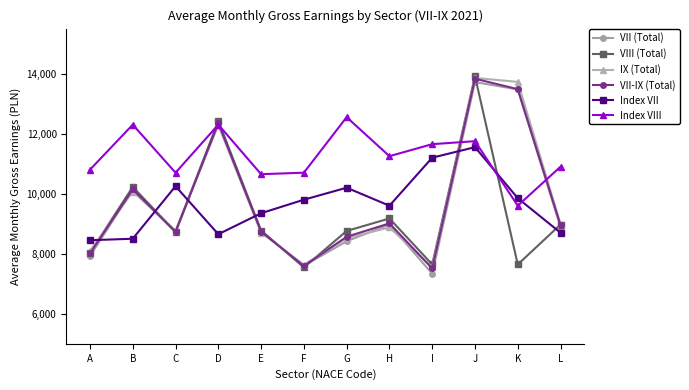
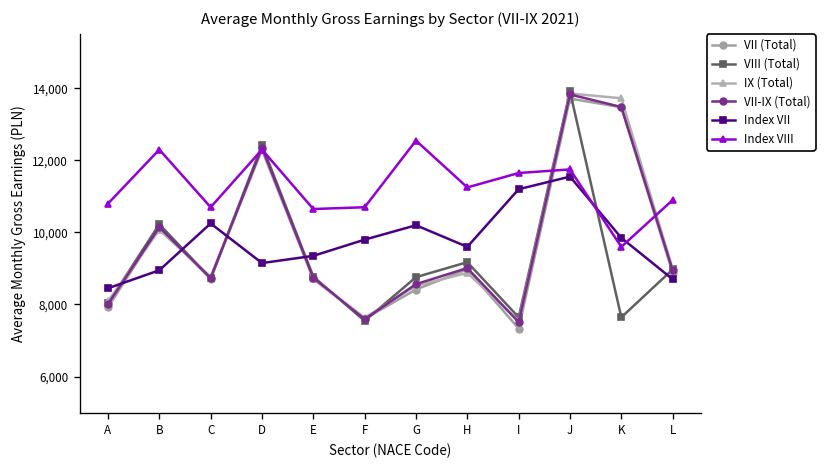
  {
    "VIII (Total)": {
      "G": "8,800",
      "H": "9,200",
      "I": "7,600",
      "K": "7,600"
    },
    "Index VII": {
      "A": "8,500",
-     "B": "8,500",
+     "B": "9,000",
      "C": "10,300",
-     "D": "8,600",
+     "D": "9,100",
      "E": "9,400",
      "F": "9,800",
      "G": "10,200",
      "H": "9,600",
      "I": "11,200",
      "J": "11,500",
      "K": "9,900",
      "L": "8,700"
    },
    "Index VIII": {
      "A": "10,800",
      "B": "12,300",
      "C": "10,700",
      "E": "10,600",
      "F": "10,700",
      "G": "12,500",
      "H": "11,300",
      "I": "11,600",
      "J": "11,800",
      "K": "9,600",
      "L": "10,900"
    }
  }
